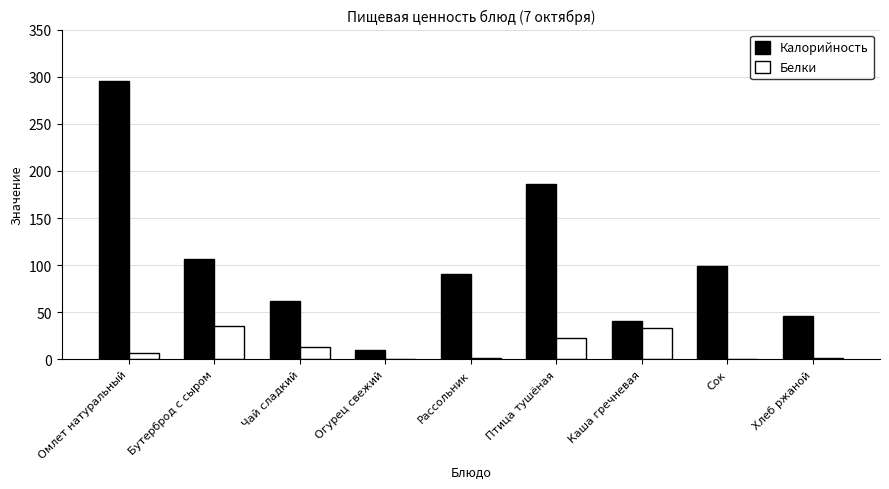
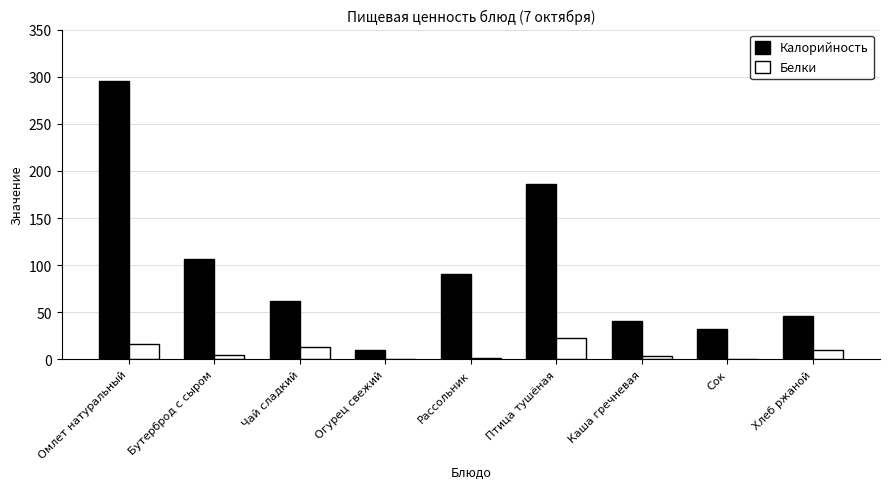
  {
    "Калорийность": {
      "Омлет натуральный": 300,
      "Бутерброд с сыром": 110,
      "Чай сладкий": 60,
      "Огурец свежий": 10,
      "Рассольник": 90,
      "Птица тушёная": 190,
      "Каша гречневая": 40,
-     "Сок": 100,
+     "Сок": 30,
      "Хлеб ржаной": 50
    },
    "Белки": {
-     "Омлет натуральный": 10,
-     "Бутерброд с сыром": 40,
+     "Омлет натуральный": 20,
+     "Бутерброд с сыром": 10,
      "Чай сладкий": 10,
      "Птица тушёная": 20,
-     "Каша гречневая": 30,
-     "Хлеб ржаной": 0
+     "Каша гречневая": 0,
+     "Хлеб ржаной": 10
    }
  }
